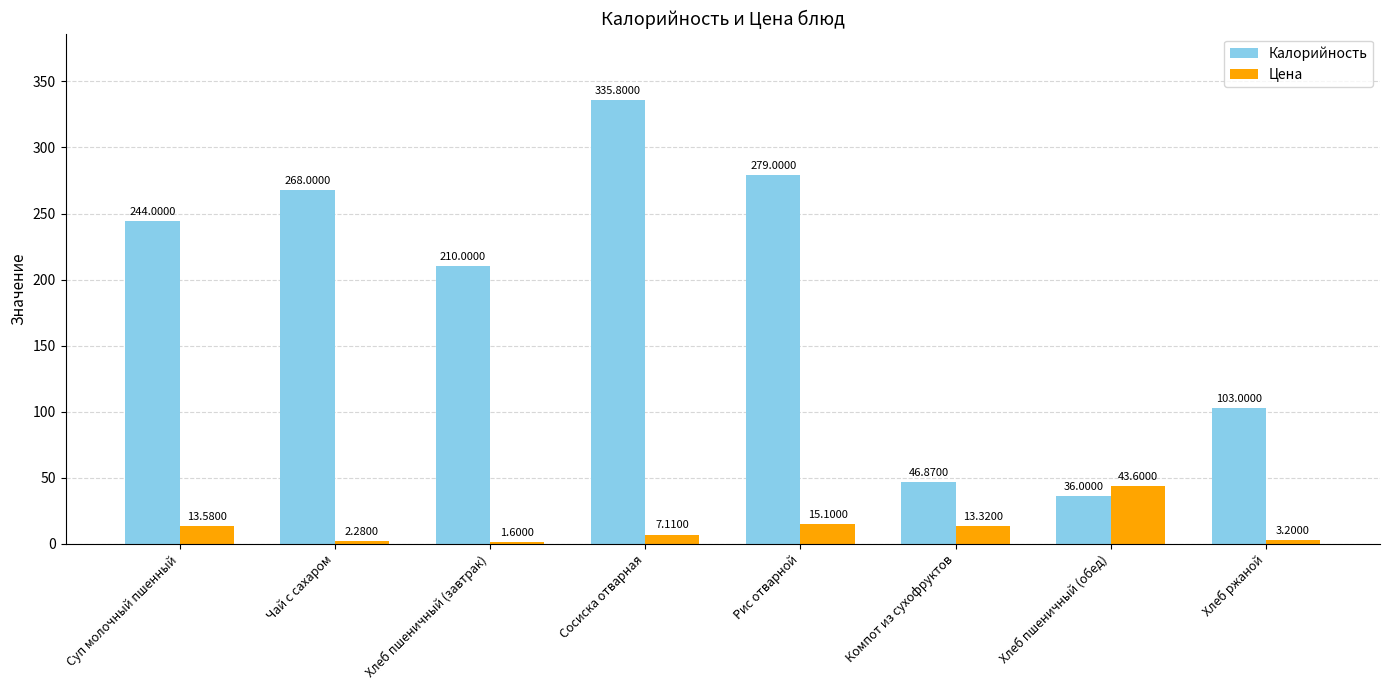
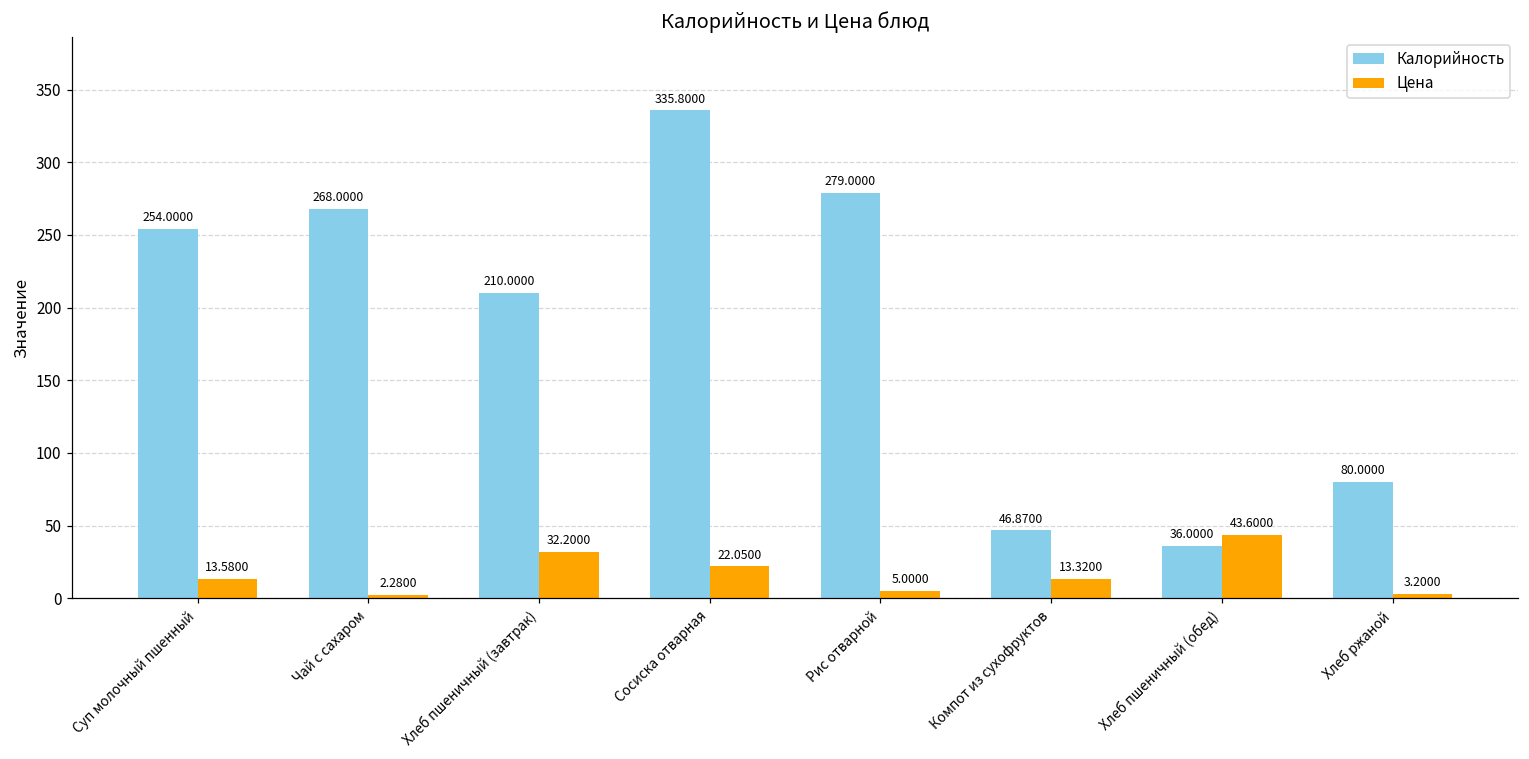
  {
    "Калорийность": {
-     "Суп молочный пшенный": 244.0000,
+     "Суп молочный пшенный": 254.0000,
      "Чай с сахаром": 268.0000,
      "Хлеб пшеничный (завтрак)": 210.0000,
      "Сосиска отварная": 335.8000,
      "Рис отварной": 279.0000,
      "Компот из сухофруктов": 46.8700,
      "Хлеб пшеничный (обед)": 36.0000,
-     "Хлеб ржаной": 103.0000
+     "Хлеб ржаной": 80.0000
    },
    "Цена": {
      "Суп молочный пшенный": 13.5800,
      "Чай с сахаром": 2.2800,
-     "Хлеб пшеничный (завтрак)": 1.6000,
-     "Сосиска отварная": 7.1100,
-     "Рис отварной": 15.1000,
+     "Хлеб пшеничный (завтрак)": 32.2000,
+     "Сосиска отварная": 22.0500,
+     "Рис отварной": 5.0000,
      "Компот из сухофруктов": 13.3200,
      "Хлеб пшеничный (обед)": 43.6000,
      "Хлеб ржаной": 3.2000
    }
  }
